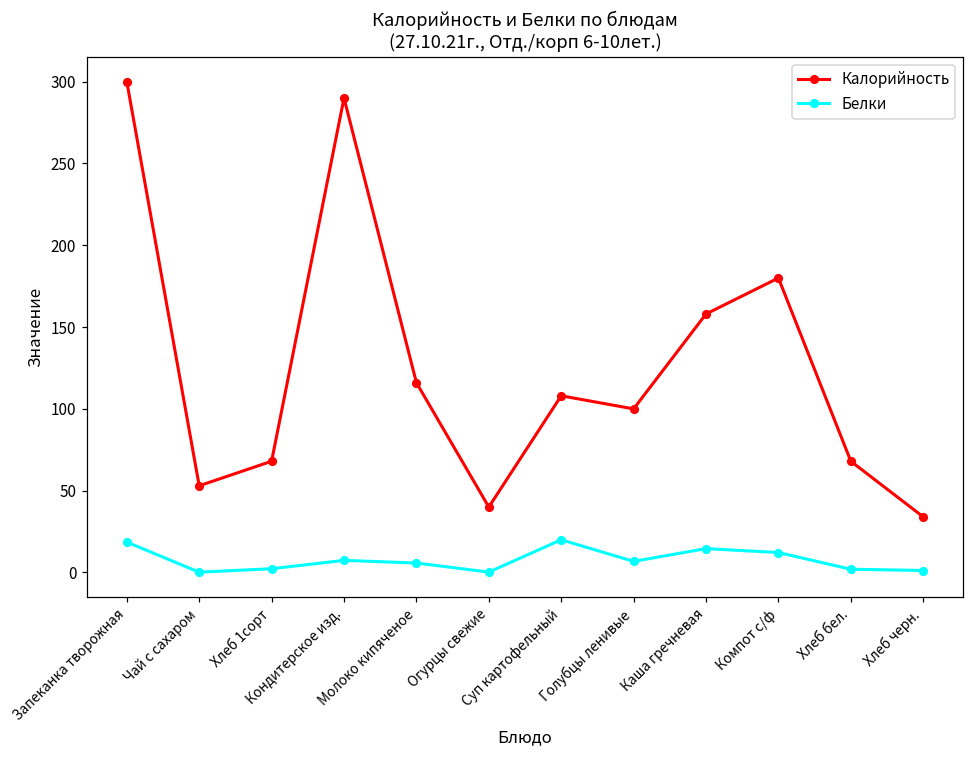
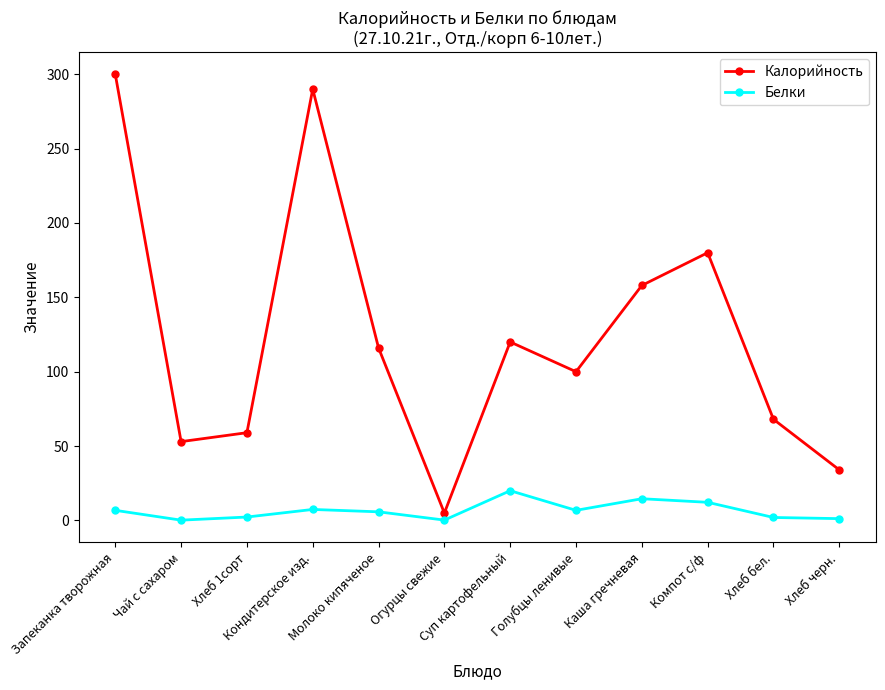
  {
    "Калорийность": {
      "Запеканка творожная": 300,
      "Чай с сахаром": 53,
-     "Хлеб 1сорт": 68,
+     "Хлеб 1сорт": 59,
      "Кондитерское изд.": 290,
      "Молоко кипяченое": 116,
-     "Огурцы свежие": 40,
-     "Суп картофельный": 108,
+     "Огурцы свежие": 5,
+     "Суп картофельный": 120,
      "Голубцы ленивые": 100,
      "Каша гречневая": 158,
      "Компот с/ф": 180,
      "Хлеб бел.": 68,
      "Хлеб черн.": 34
    },
    "Белки": {
-     "Запеканка творожная": 19,
+     "Запеканка творожная": 7,
      "Чай с сахаром": 0,
      "Хлеб 1сорт": 2,
      "Кондитерское изд.": 7,
      "Молоко кипяченое": 6,
      "Огурцы свежие": 0,
      "Суп картофельный": 20,
      "Голубцы ленивые": 7,
      "Каша гречневая": 15,
      "Компот с/ф": 12,
      "Хлеб бел.": 2,
      "Хлеб черн.": 1
    }
  }
